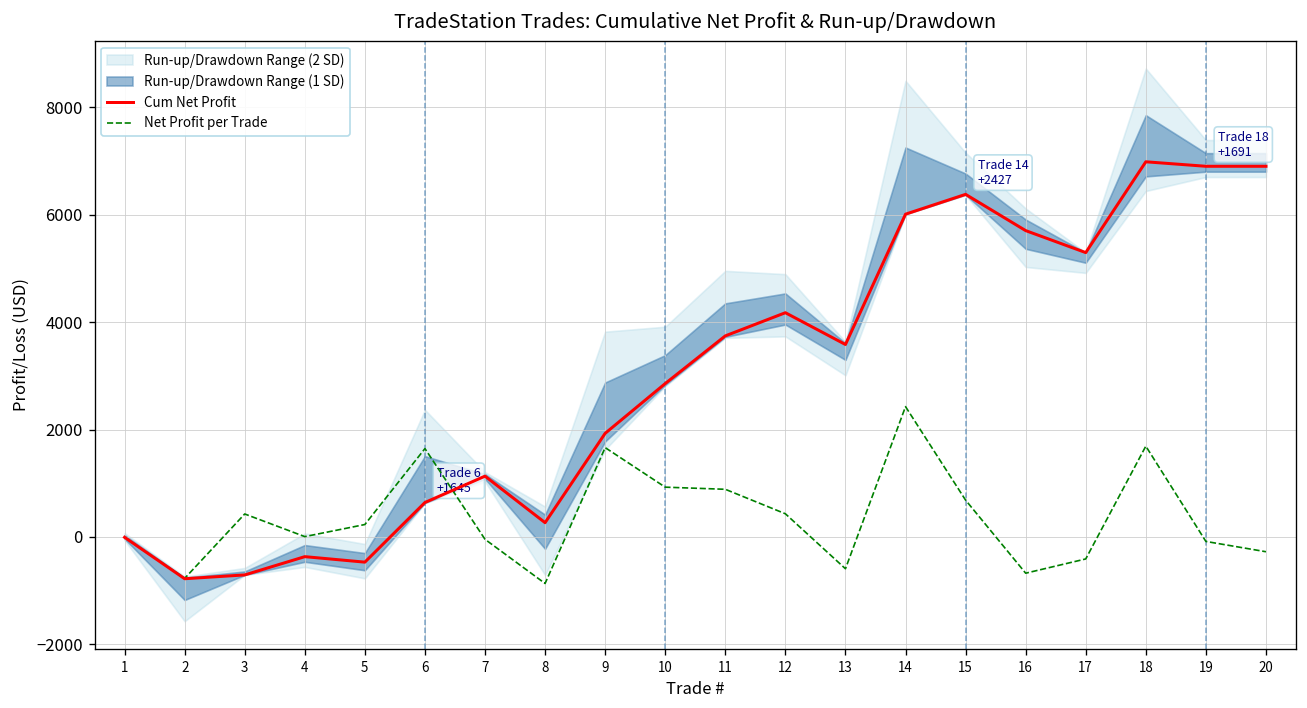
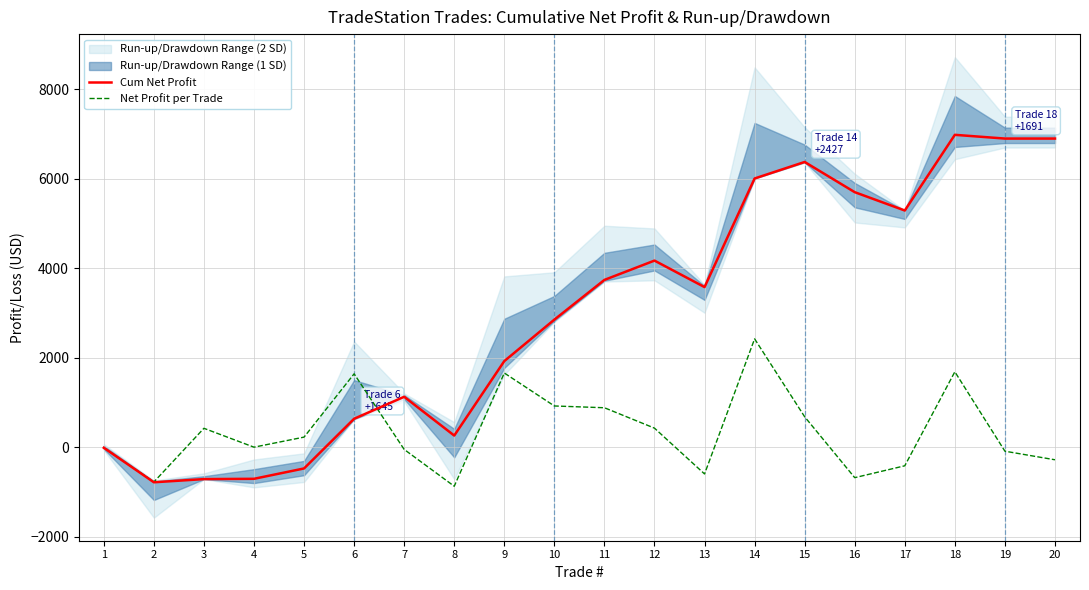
  {
    "Cum Net Profit": {
      "3": -700,
-     "4": -400,
+     "4": -700,
      "5": -500,
      "6": 600,
      "8": 300,
      "9": 1900,
      "10": 2900,
      "11": 3700,
      "12": 4200,
      "14": 6000,
      "15": 6400,
      "16": 5700,
      "18": 7000,
      "19": 6900,
      "20": 6900
    },
    "Net Profit per Trade": {
      "3": 400,
      "4": 0,
      "5": 200,
      "7": 0,
      "8": -900,
      "9": 1700,
      "10": 900,
      "11": 900,
      "12": 400,
      "13": -600,
      "14": 2400,
      "15": 700,
      "16": -700,
      "17": -400,
      "18": 1700,
      "19": -100,
      "20": -300
    }
  }
